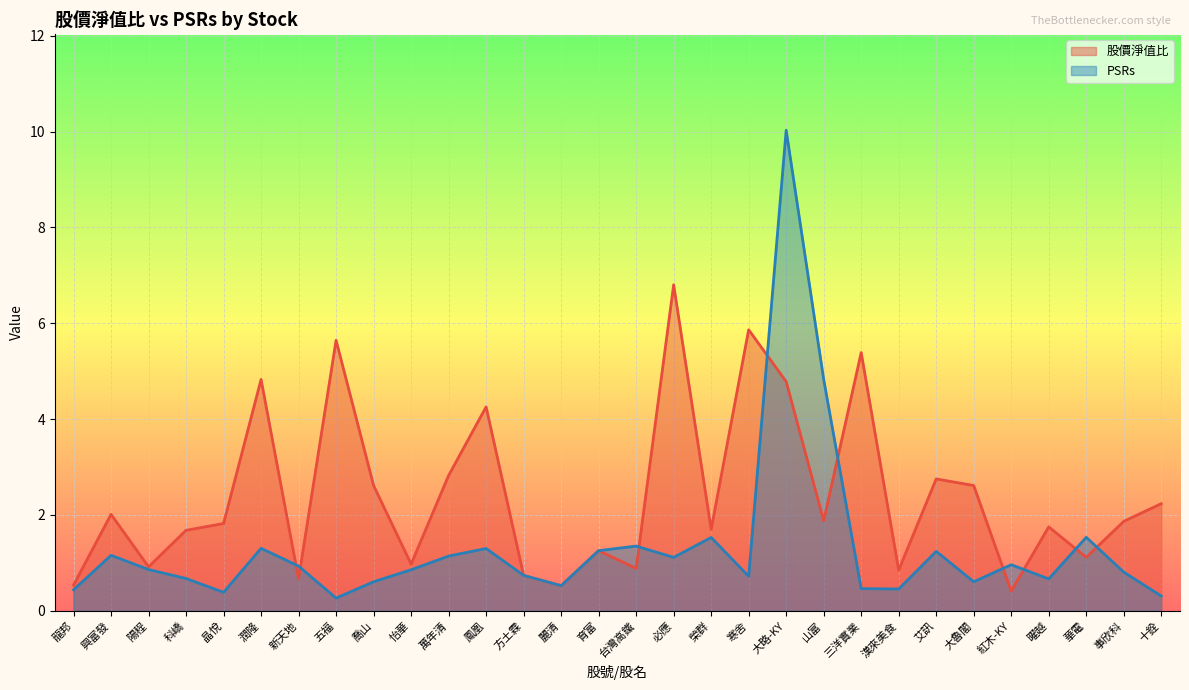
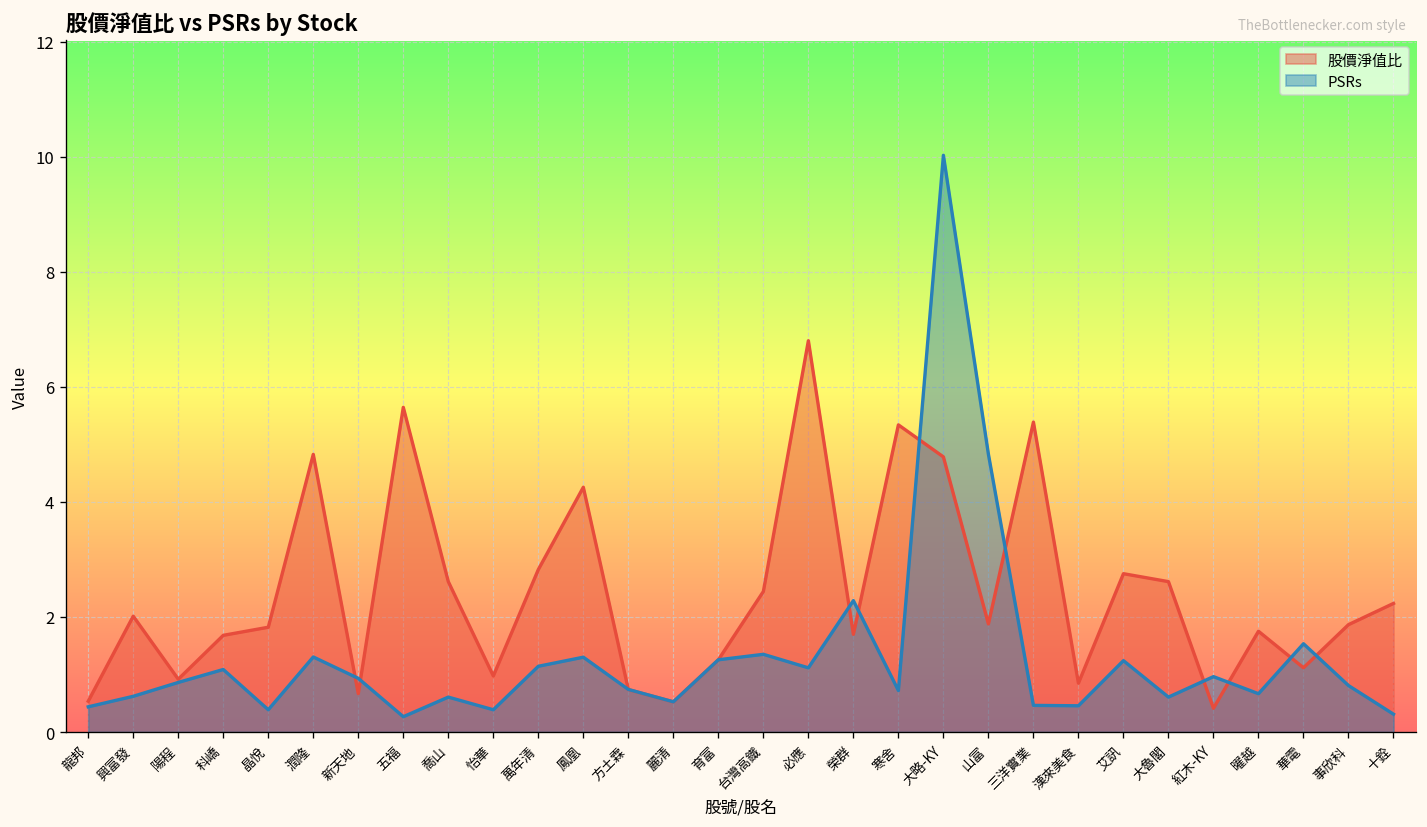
  {
    "股價淨值比": {
      "龍邦": 0.5,
      "興富發": 2.0,
      "陽程": 0.9,
      "科嶠": 1.7,
      "晶悅": 1.8,
      "潤隆": 4.8,
      "新天地": 0.7,
      "五福": 5.6,
      "喬山": 2.6,
      "怡華": 1.0,
      "萬年清": 2.8,
      "鳳凰": 4.3,
-     "台灣高鐵": 0.9,
+     "台灣高鐵": 2.4,
      "必應": 6.8,
      "榮群": 1.7,
-     "寒舍": 5.9,
+     "寒舍": 5.3,
      "大略-KY": 4.8,
      "山富": 1.9,
      "三洋實業": 5.4,
      "漢來美食": 0.9,
      "艾訊": 2.8,
      "大魯閣": 2.6,
      "紅木-KY": 0.4,
      "曜越": 1.8,
      "華電": 1.1,
      "事欣科": 1.9,
      "十銓": 2.2
    },
    "PSRs": {
      "龍邦": 0.4,
-     "興富發": 1.2,
+     "興富發": 0.6,
      "陽程": 0.9,
-     "科嶠": 0.7,
+     "科嶠": 1.1,
      "晶悅": 0.4,
      "潤隆": 1.3,
      "新天地": 0.9,
      "五福": 0.3,
      "喬山": 0.6,
-     "怡華": 0.9,
+     "怡華": 0.4,
      "萬年清": 1.1,
      "鳳凰": 1.3,
      "台灣高鐵": 1.4,
      "必應": 1.1,
-     "榮群": 1.5,
+     "榮群": 2.3,
      "寒舍": 0.7,
      "大略-KY": 10.0,
      "山富": 4.8,
      "三洋實業": 0.5,
      "漢來美食": 0.5,
      "艾訊": 1.2,
      "大魯閣": 0.6,
      "紅木-KY": 1.0,
      "曜越": 0.7,
      "華電": 1.5,
      "事欣科": 0.8,
      "十銓": 0.3
    }
  }
